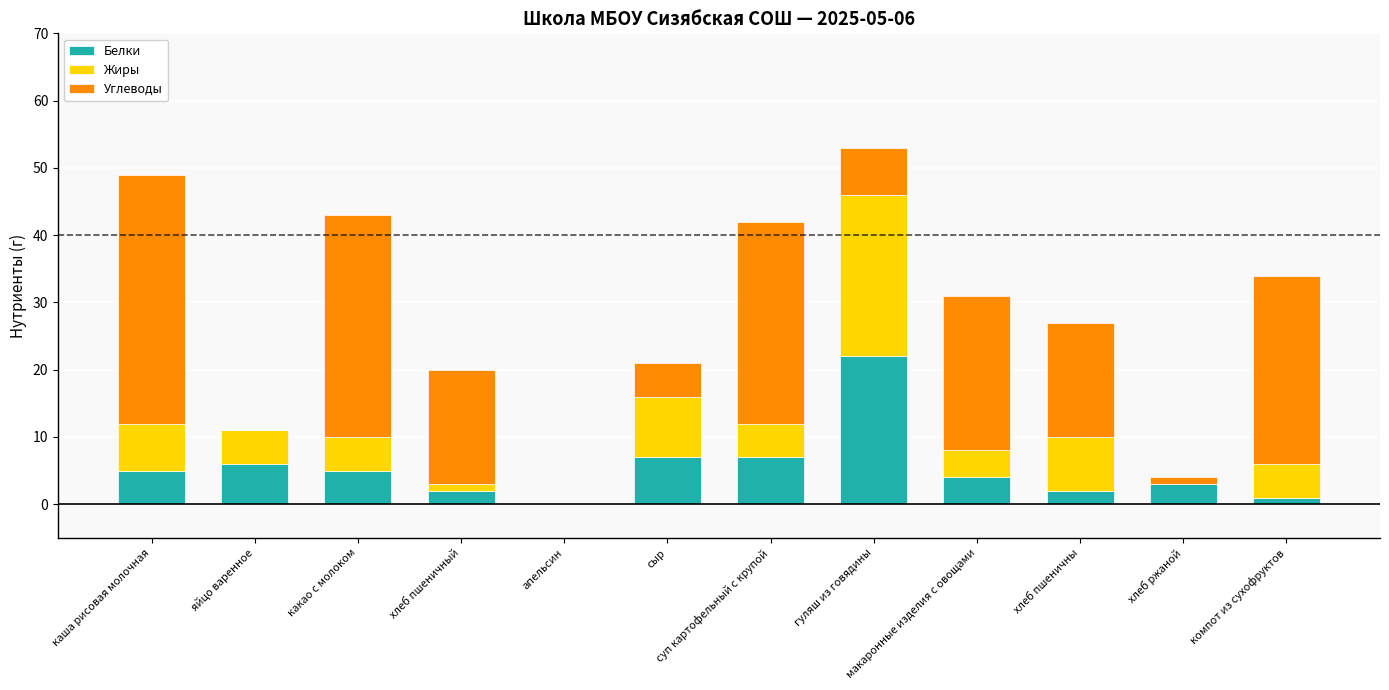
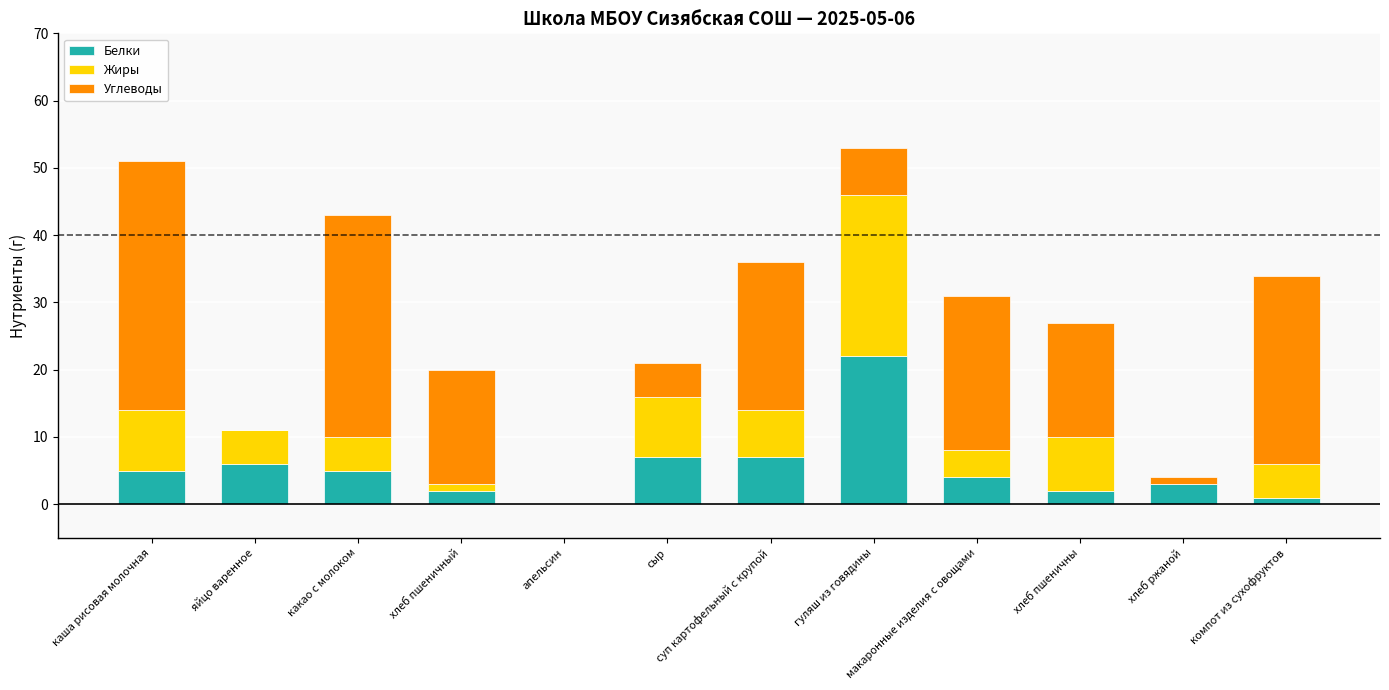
  {
    "Белки": {
      "каша рисовая молочная": 5,
      "яйцо варенное": 6,
      "какао с молоком": 5,
      "хлеб пшеничный": 2,
      "апельсин": 0,
      "сыр": 7,
      "суп картофельный с крупой": 7,
      "гуляш из говядины": 22,
      "макаронные изделия с овощами": 4,
      "хлеб пшеничны": 2,
      "хлеб ржаной": 3,
      "компот из сухофруктов": 1
    },
    "Жиры": {
-     "каша рисовая молочная": 7,
+     "каша рисовая молочная": 9,
      "яйцо варенное": 5,
      "какао с молоком": 5,
      "хлеб пшеничный": 1,
      "апельсин": 0,
      "сыр": 9,
-     "суп картофельный с крупой": 5,
+     "суп картофельный с крупой": 7,
      "гуляш из говядины": 24,
      "макаронные изделия с овощами": 4,
      "хлеб пшеничны": 8,
      "хлеб ржаной": 0,
      "компот из сухофруктов": 5
    },
    "Углеводы": {
      "каша рисовая молочная": 37,
      "яйцо варенное": 0,
      "какао с молоком": 33,
      "хлеб пшеничный": 17,
      "апельсин": 0,
      "сыр": 5,
-     "суп картофельный с крупой": 30,
+     "суп картофельный с крупой": 22,
      "гуляш из говядины": 7,
      "макаронные изделия с овощами": 23,
      "хлеб пшеничны": 17,
      "хлеб ржаной": 1,
      "компот из сухофруктов": 28
    }
  }
